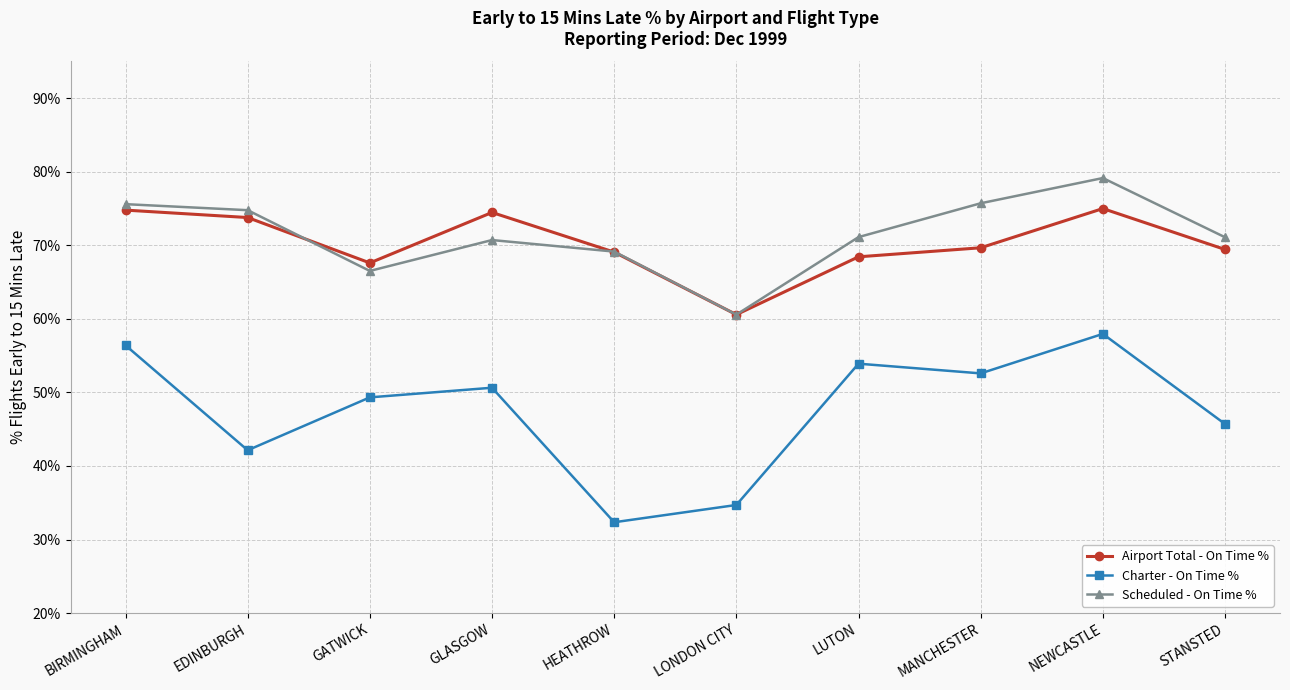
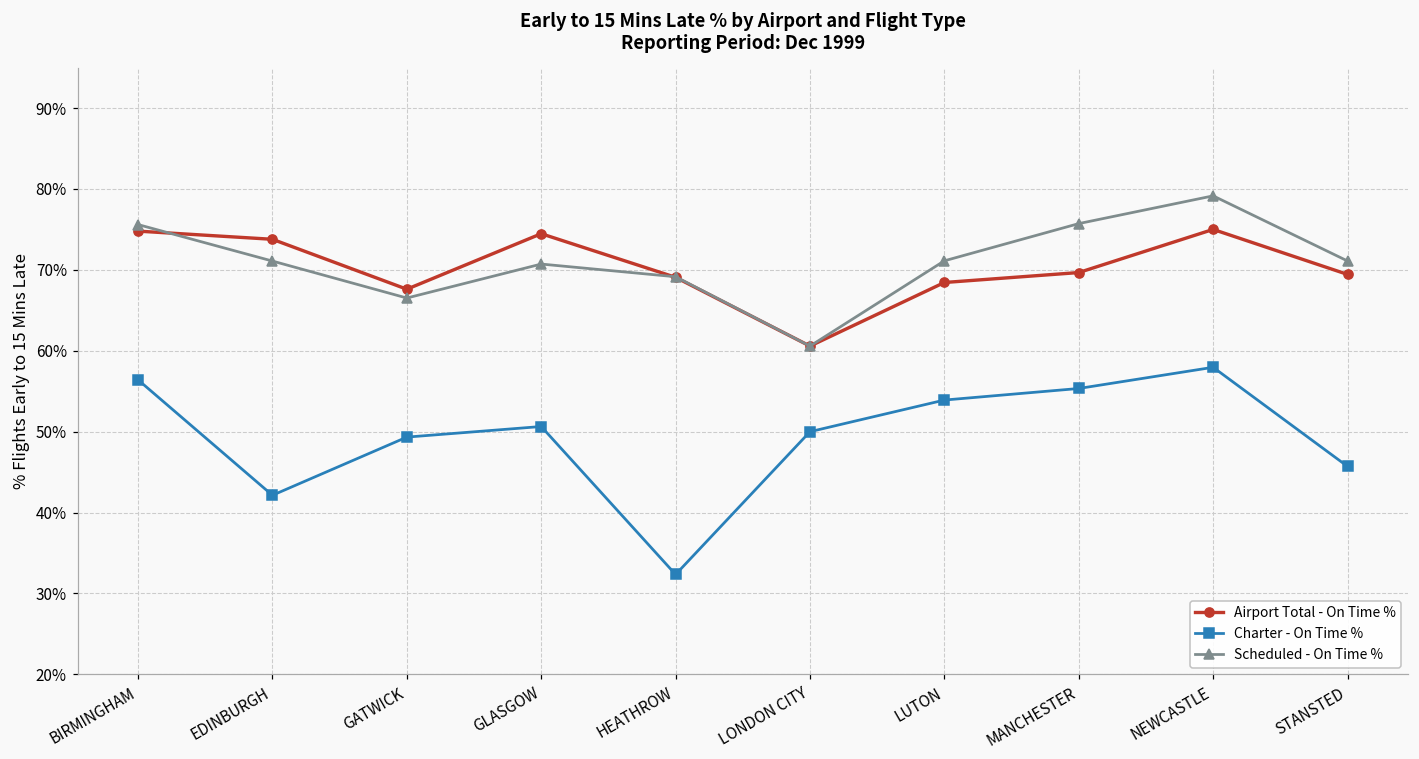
  {
    "Airport Total - On Time %": {
      "BIRMINGHAM": "75%",
      "EDINBURGH": "74%",
      "GATWICK": "68%",
      "GLASGOW": "74%",
      "LUTON": "68%",
      "MANCHESTER": "70%",
      "NEWCASTLE": "75%",
      "STANSTED": "69%"
    },
    "Charter - On Time %": {
      "BIRMINGHAM": "56%",
      "EDINBURGH": "42%",
      "GATWICK": "49%",
      "GLASGOW": "51%",
      "HEATHROW": "32%",
-     "LONDON CITY": "35%",
+     "LONDON CITY": "50%",
      "LUTON": "54%",
-     "MANCHESTER": "53%",
+     "MANCHESTER": "55%",
      "NEWCASTLE": "58%",
      "STANSTED": "46%"
    },
    "Scheduled - On Time %": {
      "BIRMINGHAM": "76%",
-     "EDINBURGH": "75%",
+     "EDINBURGH": "71%",
      "GATWICK": "67%",
      "GLASGOW": "71%",
      "LUTON": "71%",
      "MANCHESTER": "76%",
      "NEWCASTLE": "79%",
      "STANSTED": "71%"
    }
  }
